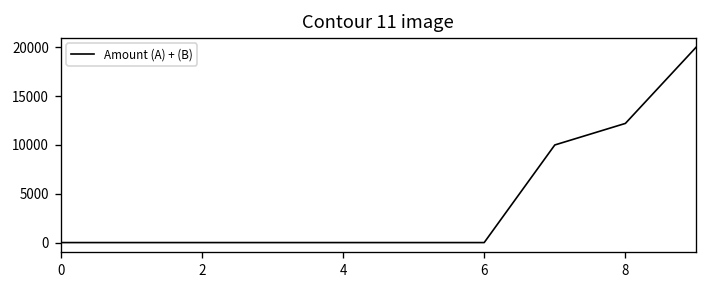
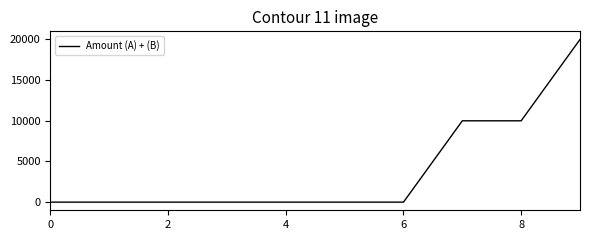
  {
    "0": 0,
    "2": 0,
    "4": 0,
    "6": 0,
-   "8": 12000
+   "8": 10000
  }
